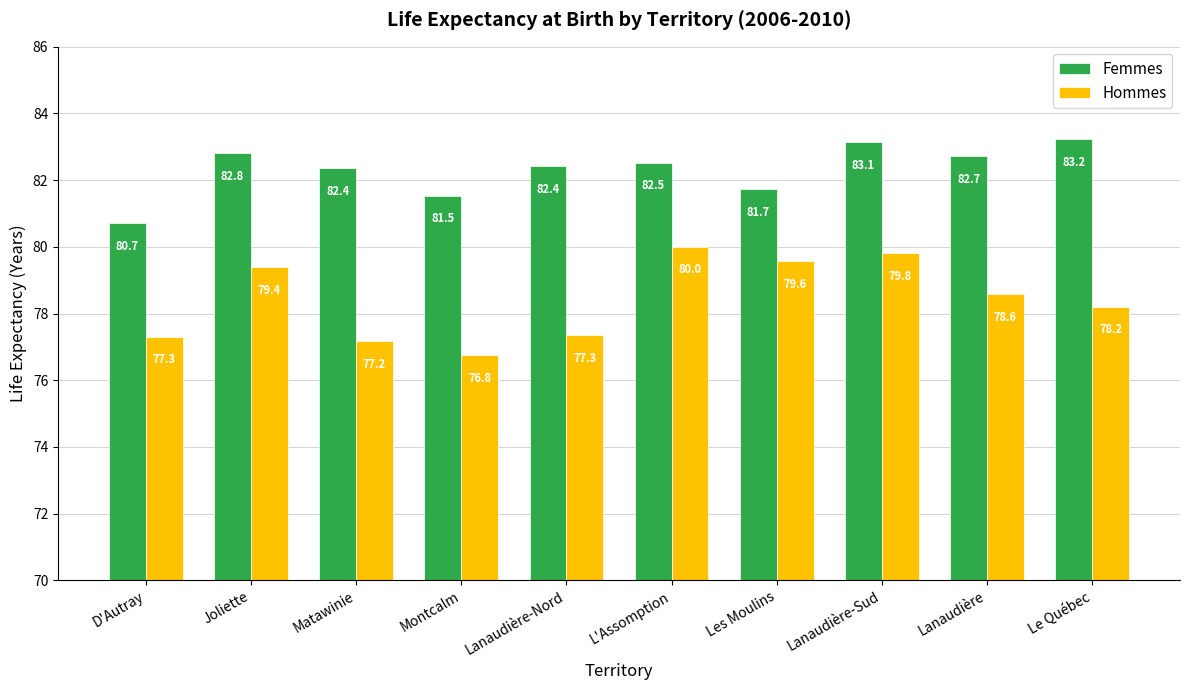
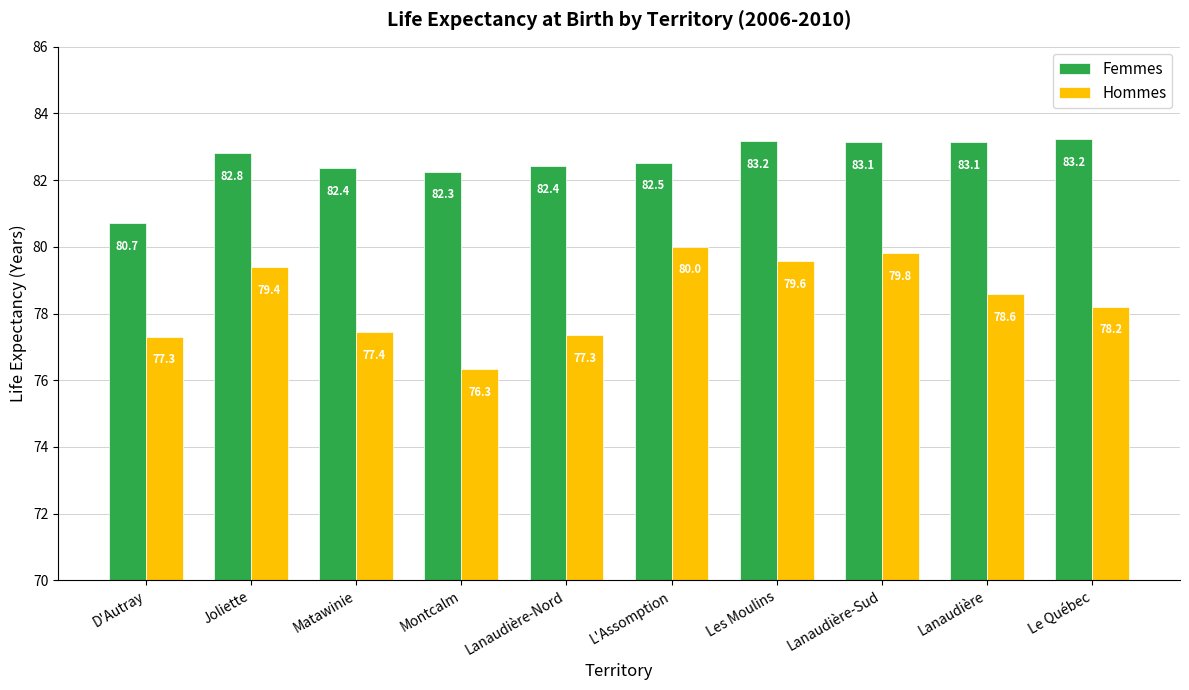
  {
    "Femmes": {
      "D'Autray": 80.7,
      "Joliette": 82.8,
      "Matawinie": 82.4,
-     "Montcalm": 81.5,
+     "Montcalm": 82.3,
      "Lanaudière-Nord": 82.4,
      "L'Assomption": 82.5,
-     "Les Moulins": 81.7,
+     "Les Moulins": 83.2,
      "Lanaudière-Sud": 83.1,
-     "Lanaudière": 82.7,
+     "Lanaudière": 83.1,
      "Le Québec": 83.2
    },
    "Hommes": {
      "D'Autray": 77.3,
      "Joliette": 79.4,
-     "Matawinie": 77.2,
-     "Montcalm": 76.8,
+     "Matawinie": 77.4,
+     "Montcalm": 76.3,
      "Lanaudière-Nord": 77.3,
      "L'Assomption": 80.0,
      "Les Moulins": 79.6,
      "Lanaudière-Sud": 79.8,
      "Lanaudière": 78.6,
      "Le Québec": 78.2
    }
  }
